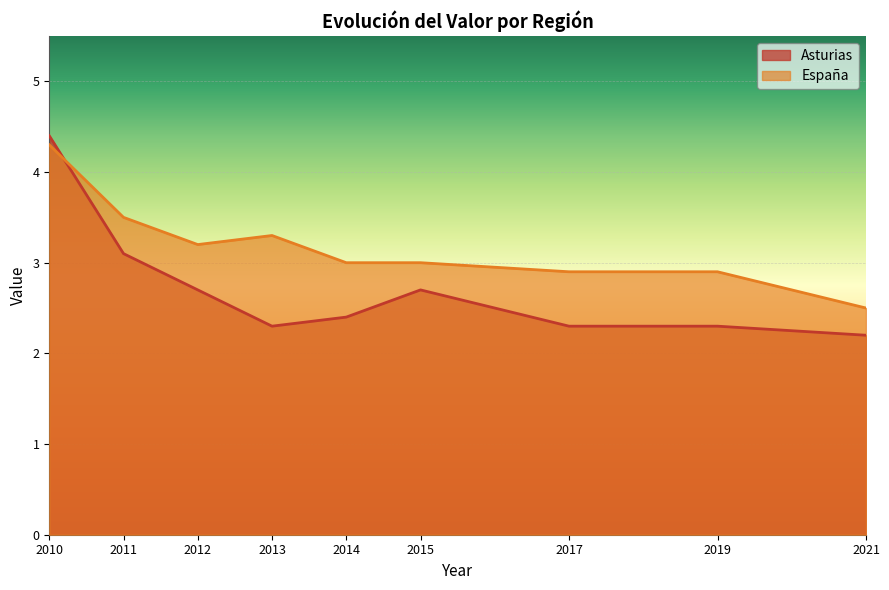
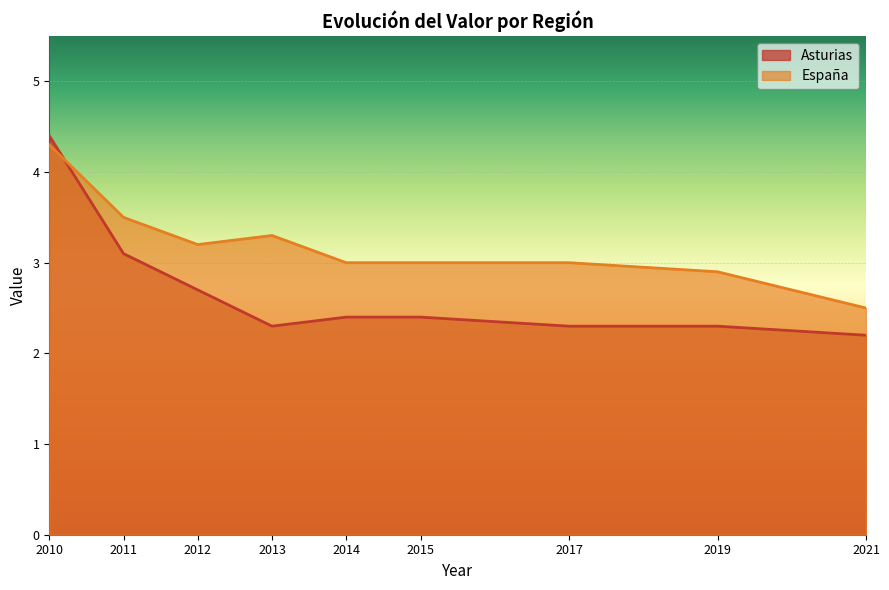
  {
    "Asturias": {
      "2010": 4.4,
      "2011": 3.1,
      "2012": 2.7,
      "2013": 2.3,
      "2014": 2.4,
-     "2015": 2.7,
+     "2015": 2.4,
      "2017": 2.3,
      "2019": 2.3,
      "2021": 2.2
    },
    "España": {
      "2010": 4.3,
      "2011": 3.5,
      "2012": 3.2,
      "2013": 3.3,
      "2014": 3.0,
      "2015": 3.0,
-     "2017": 2.9,
+     "2017": 3.0,
      "2019": 2.9,
      "2021": 2.5
    }
  }
